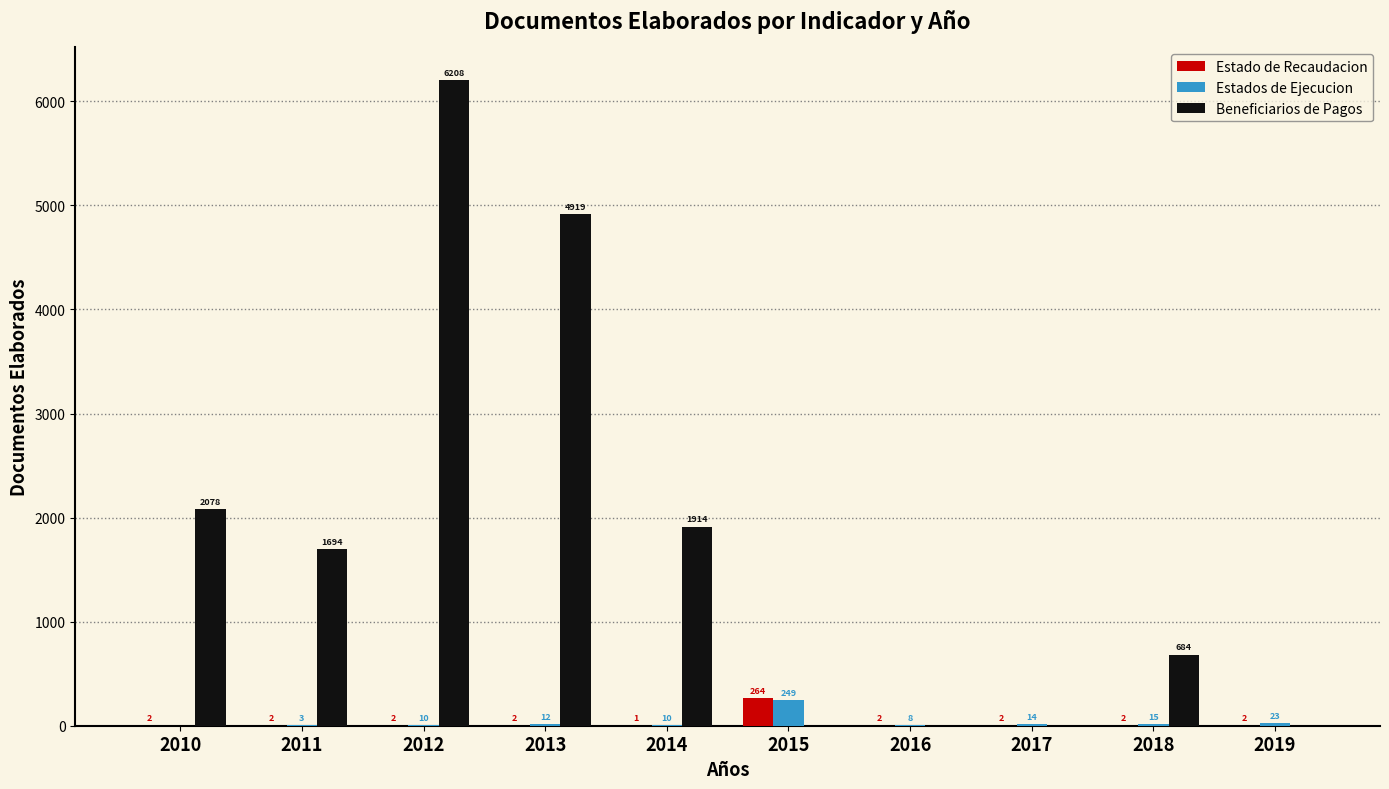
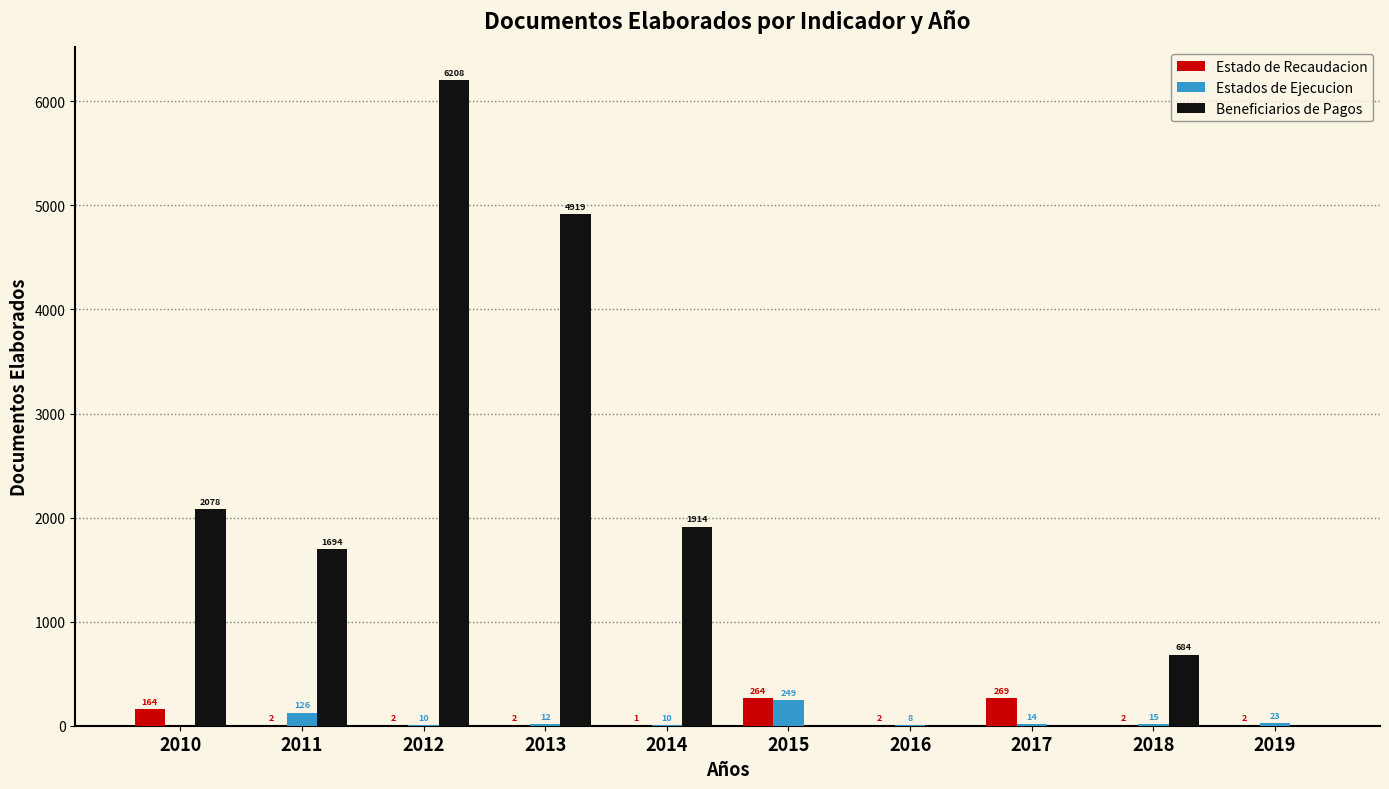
  {
    "Estado de Recaudacion": {
-     "2010": 2,
+     "2010": 164,
      "2011": 2,
      "2012": 2,
      "2013": 2,
      "2014": 1,
      "2015": 264,
      "2016": 2,
-     "2017": 2,
+     "2017": 269,
      "2018": 2,
      "2019": 2
    },
    "Estados de Ejecucion": {
-     "2011": 3,
+     "2011": 126,
      "2012": 10,
      "2013": 12,
      "2014": 10,
      "2015": 249,
      "2016": 8,
      "2017": 14,
      "2018": 15,
      "2019": 23
    },
    "Beneficiarios de Pagos": {
      "2010": 2078,
      "2011": 1694,
      "2012": 6208,
      "2013": 4919,
      "2014": 1914,
      "2018": 684
    }
  }
